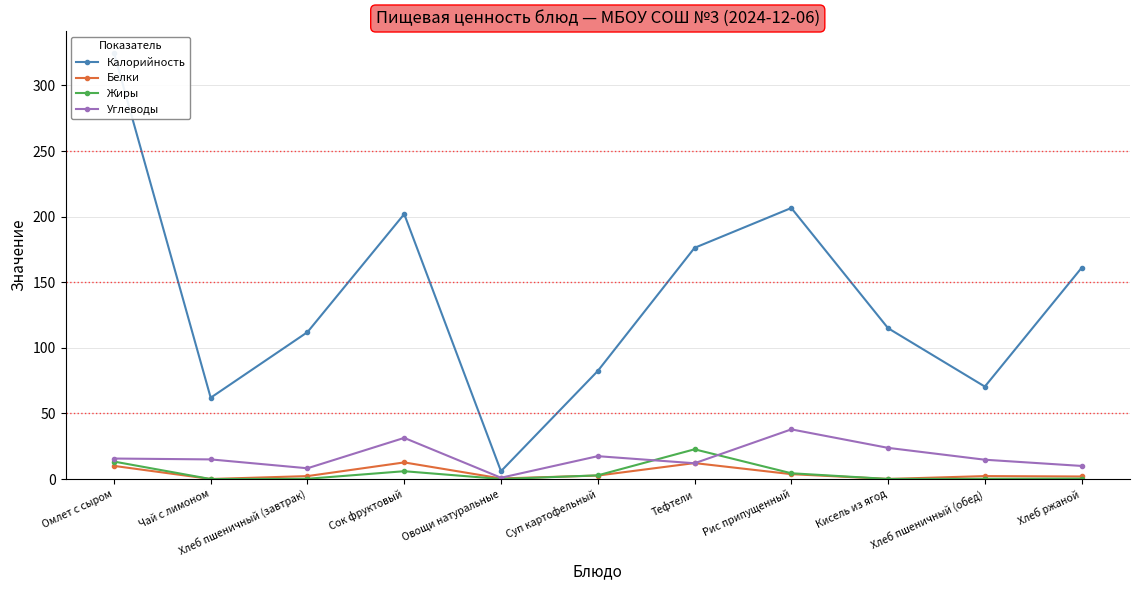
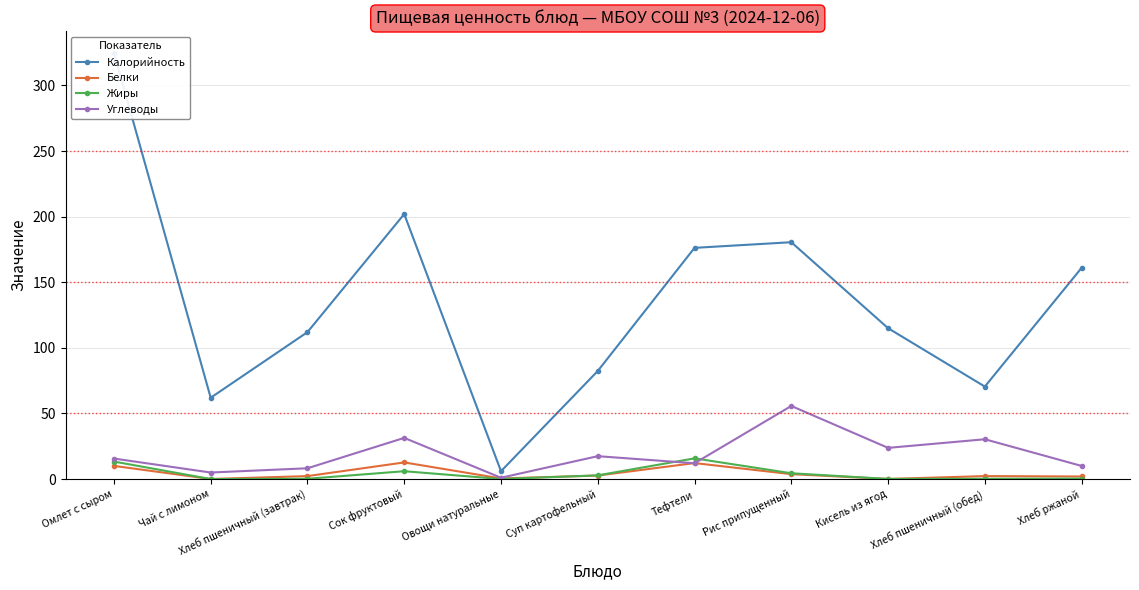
  {
    "Калорийность": {
      "Чай с лимоном": 62,
      "Хлеб пшеничный (завтрак)": 112,
      "Сок фруктовый": 202,
      "Овощи натуральные": 6,
      "Суп картофельный": 82,
      "Тефтели": 176,
-     "Рис припущенный": 207,
+     "Рис припущенный": 181,
      "Кисель из ягод": 115,
      "Хлеб пшеничный (обед)": 71,
      "Хлеб ржаной": 161
    },
    "Белки": {
      "Омлет с сыром": 10,
      "Хлеб пшеничный (завтрак)": 2,
      "Сок фруктовый": 13,
      "Хлеб пшеничный (обед)": 2
    },
    "Жиры": {
      "Омлет с сыром": 13,
      "Хлеб пшеничный (завтрак)": 0,
      "Сок фруктовый": 6,
-     "Тефтели": 23,
+     "Тефтели": 16,
      "Хлеб пшеничный (обед)": 0
    },
    "Углеводы": {
      "Омлет с сыром": 16,
-     "Чай с лимоном": 15,
+     "Чай с лимоном": 5,
      "Хлеб пшеничный (завтрак)": 8,
      "Сок фруктовый": 31,
      "Суп картофельный": 17,
-     "Рис припущенный": 38,
+     "Рис припущенный": 56,
      "Кисель из ягод": 24,
-     "Хлеб пшеничный (обед)": 15,
+     "Хлеб пшеничный (обед)": 30,
      "Хлеб ржаной": 10
    }
  }
